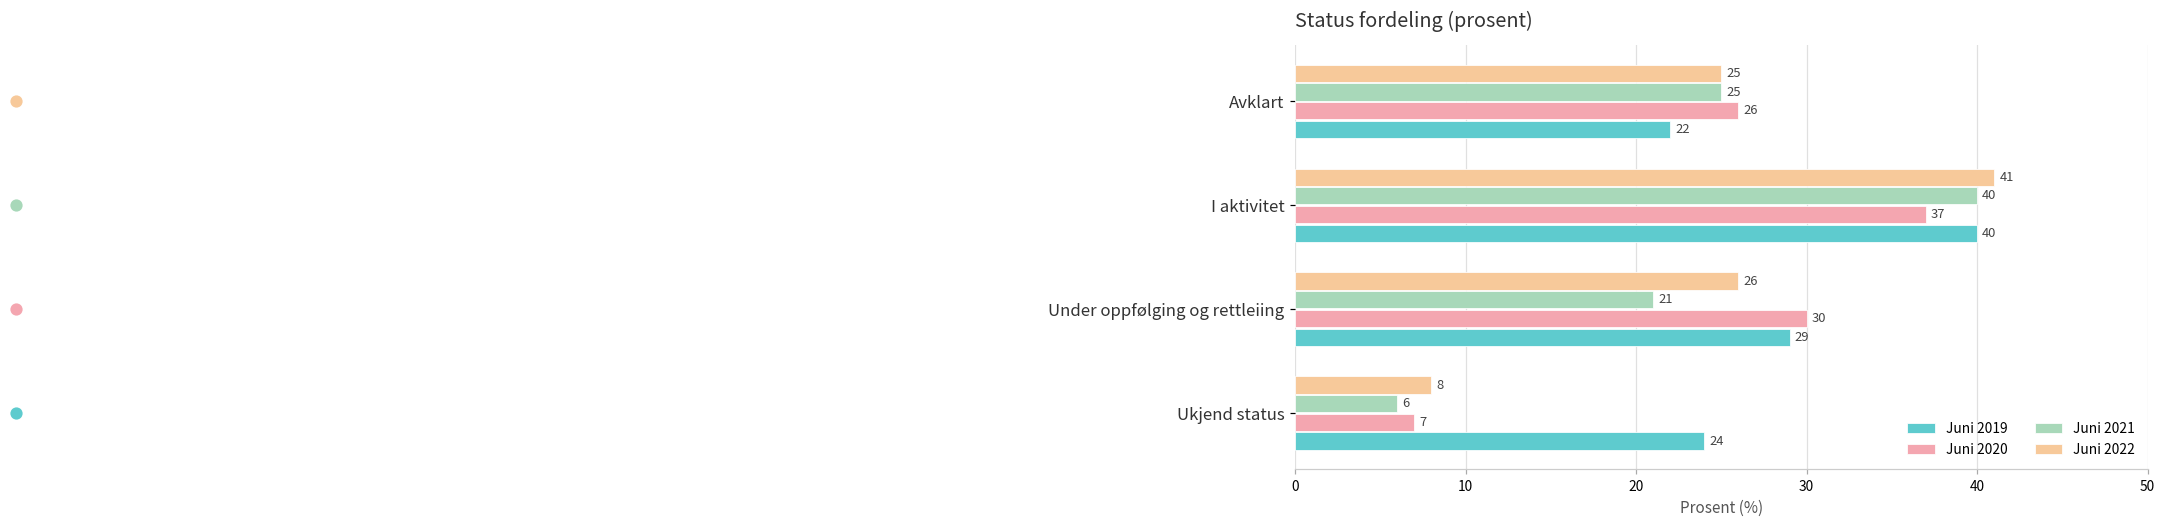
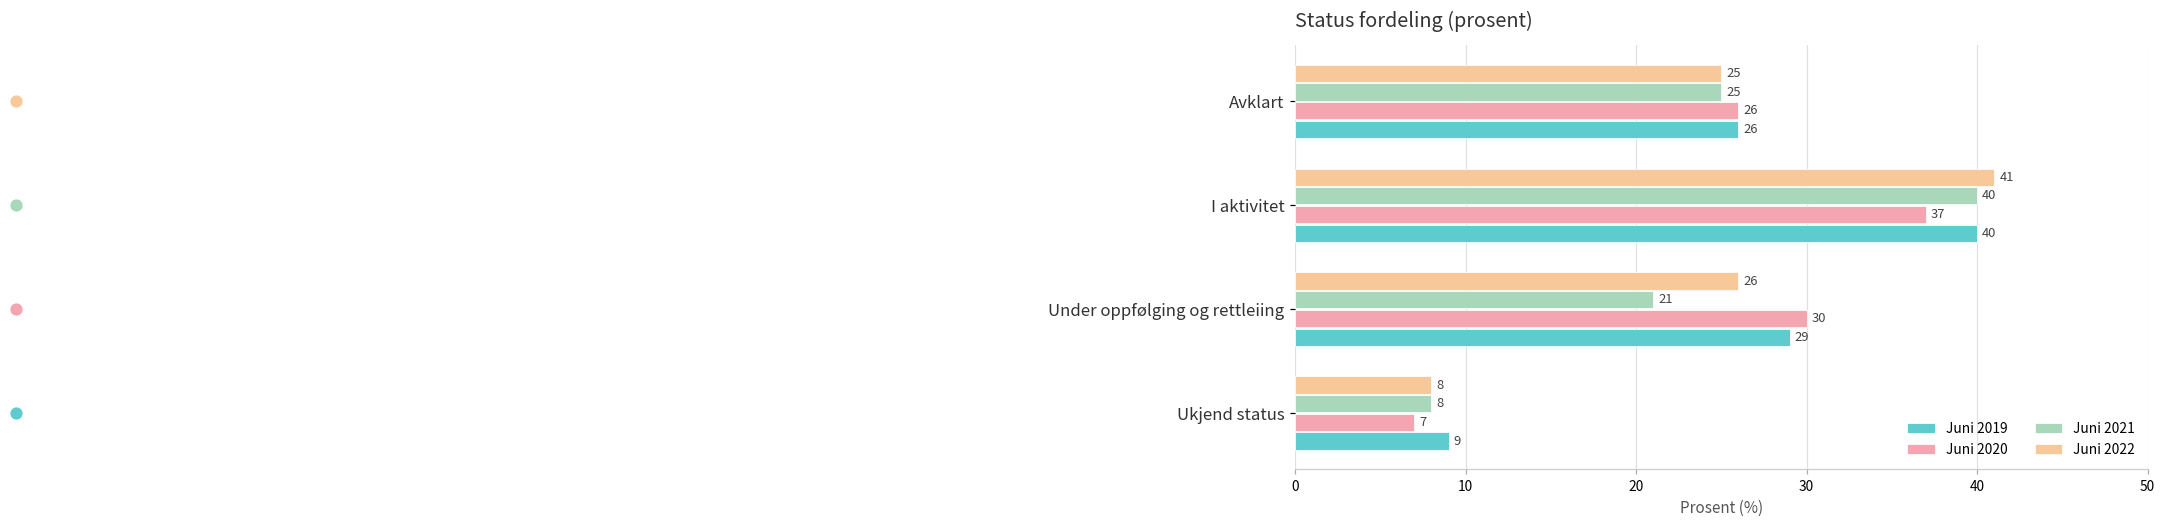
  {
    "Juni 2019": {
-     "Avklart": 22,
+     "Avklart": 26,
      "I aktivitet": 40,
      "Under oppfølging og rettleiing": 29,
-     "Ukjend status": 24
+     "Ukjend status": 9
    },
    "Juni 2021": {
      "Avklart": 25,
      "I aktivitet": 40,
      "Under oppfølging og rettleiing": 21,
-     "Ukjend status": 6
+     "Ukjend status": 8
    }
  }
